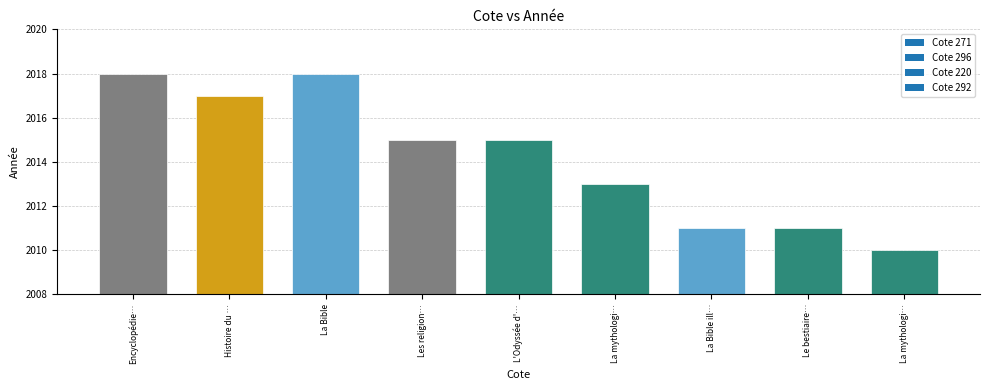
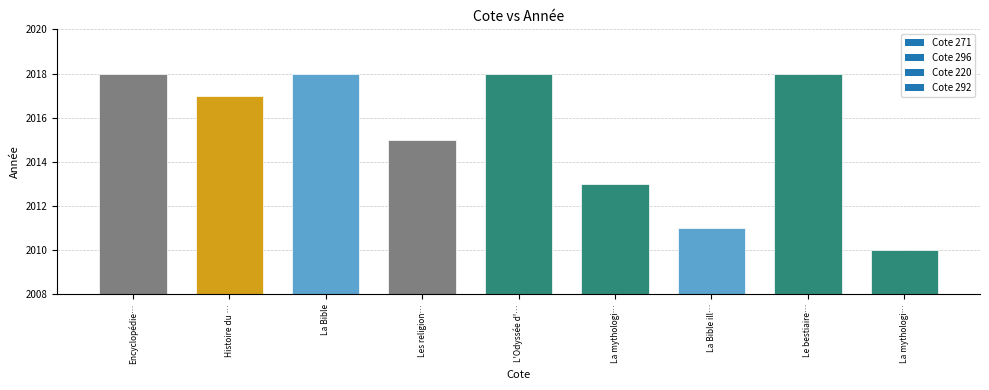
  {
    "Encyclopédie…": 2018,
    "Histoire du …": 2017,
    "La Bible": 2018,
    "Les religion…": 2015,
-   "L'Odyssée d'…": 2015,
+   "L'Odyssée d'…": 2018,
    "La Bible ill…": 2011,
-   "Le bestiaire…": 2011
+   "Le bestiaire…": 2018
  }
